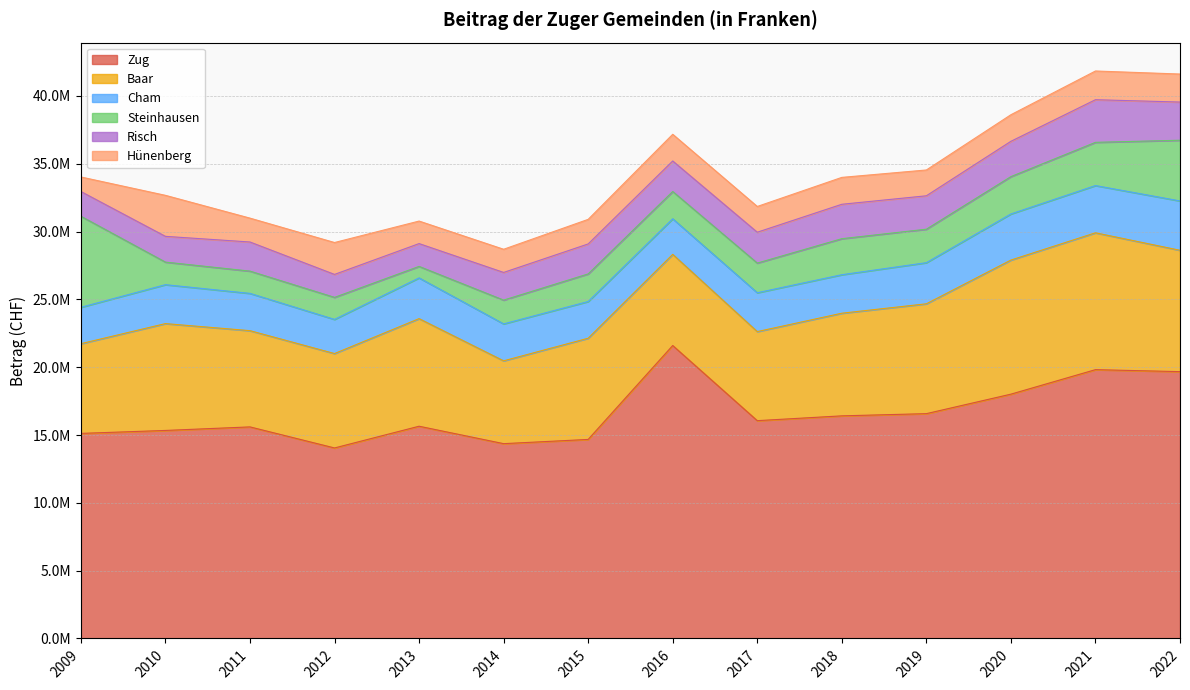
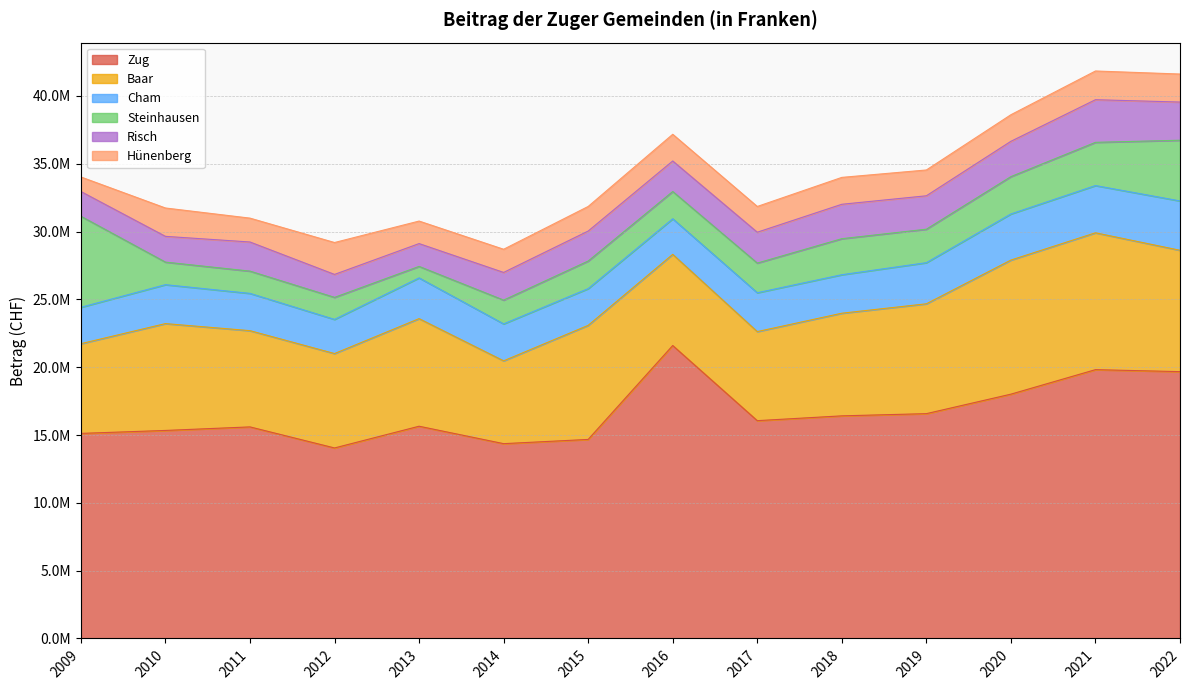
  {
    "Zug": {
      "2009": 15100000,
      "2010": 15300000,
      "2011": 15600000,
      "2012": 14000000,
      "2013": 15600000,
      "2014": 14400000,
      "2015": 14700000,
      "2016": 21600000,
      "2017": 16100000,
      "2018": 16400000,
      "2019": 16600000,
      "2020": 18000000,
      "2021": 19800000,
      "2022": 19700000
    },
    "Baar": {
      "2009": 6600000,
      "2010": 7900000,
      "2011": 7100000,
      "2012": 7000000,
      "2013": 7900000,
      "2014": 6100000,
-     "2015": 7500000,
+     "2015": 8400000,
      "2016": 6700000,
      "2017": 6600000,
      "2018": 7600000,
      "2019": 8100000,
      "2020": 9900000,
      "2021": 10100000,
      "2022": 8900000
    },
    "Cham": {
      "2009": 2700000,
      "2010": 2900000,
      "2011": 2700000,
      "2012": 2500000,
      "2013": 3000000,
      "2014": 2700000,
      "2015": 2700000,
      "2016": 2600000,
      "2017": 2900000,
      "2018": 2800000,
      "2019": 3000000,
      "2020": 3400000,
      "2021": 3500000,
      "2022": 3600000
    },
    "Steinhausen": {
      "2009": 6700000,
      "2010": 1700000,
      "2011": 1600000,
      "2012": 1600000,
      "2013": 800000,
      "2014": 1800000,
      "2015": 2000000,
      "2016": 2000000,
      "2017": 2200000,
      "2018": 2700000,
      "2019": 2500000,
      "2020": 2800000,
      "2021": 3200000,
      "2022": 4500000
    },
    "Risch": {
      "2009": 1800000,
      "2010": 1900000,
      "2011": 2100000,
      "2012": 1700000,
      "2013": 1700000,
      "2014": 2000000,
      "2015": 2200000,
      "2016": 2300000,
      "2017": 2300000,
      "2018": 2500000,
      "2019": 2500000,
      "2020": 2600000,
      "2021": 3100000,
      "2022": 2800000
    },
    "Hünenberg": {
      "2009": 1100000,
-     "2010": 3000000,
+     "2010": 2100000,
      "2011": 1800000,
      "2012": 2400000,
      "2013": 1700000,
      "2014": 1700000,
      "2015": 1800000,
      "2016": 2000000,
      "2017": 1900000,
      "2018": 2000000,
      "2019": 1900000,
      "2020": 2000000,
      "2021": 2100000,
      "2022": 2100000
    }
  }
